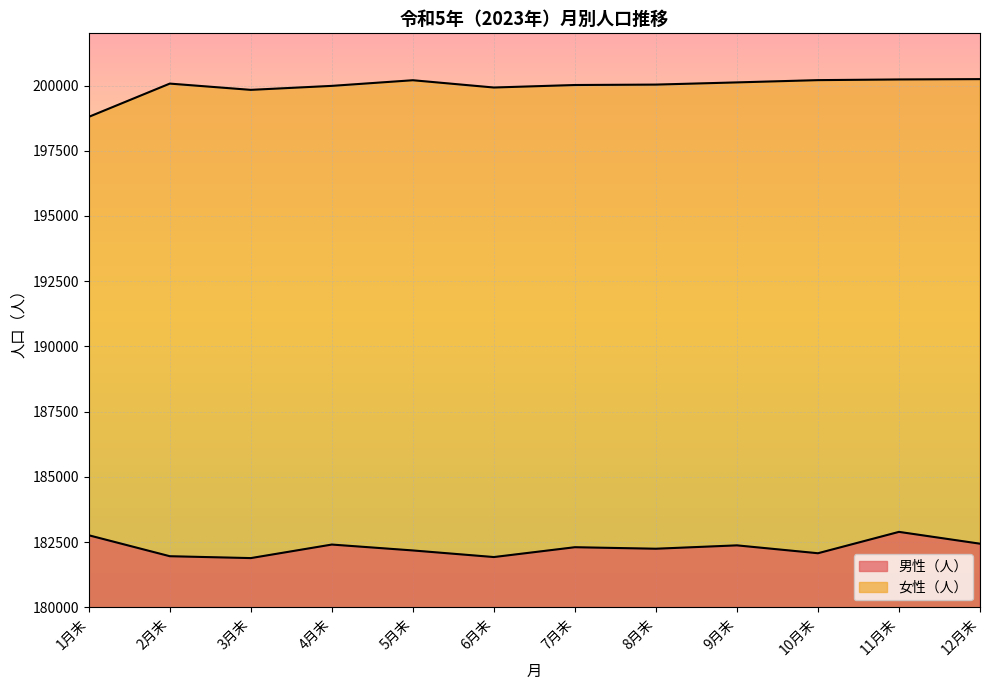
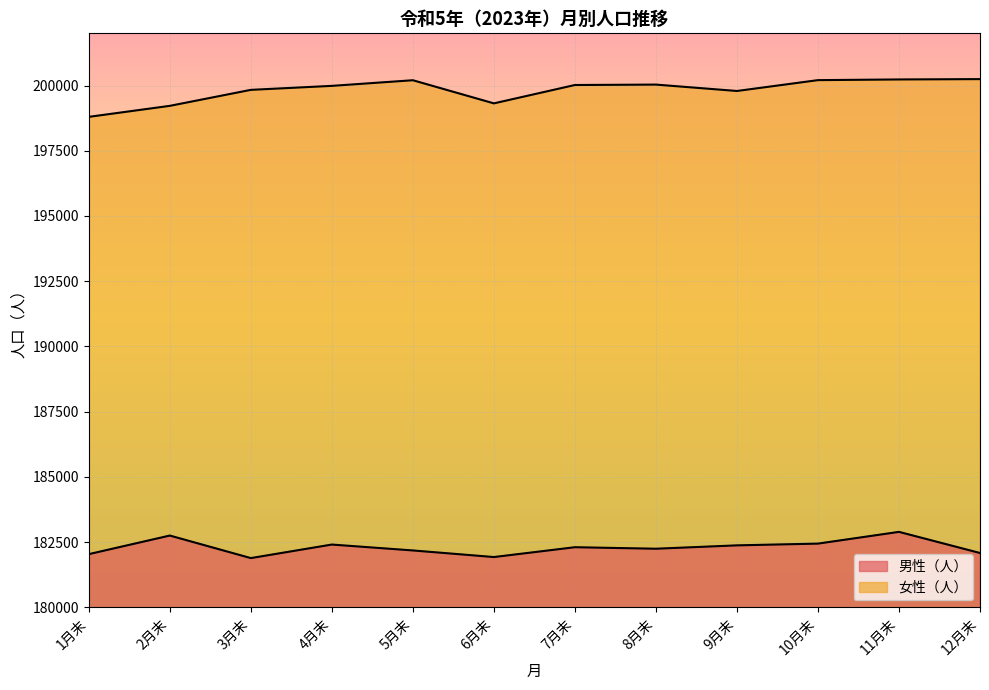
  {
    "男性（人）": {
-     "1月末": 182800,
-     "2月末": 182000,
+     "1月末": 182000,
+     "2月末": 182700,
      "3月末": 181900,
      "4月末": 182400,
      "5月末": 182200,
      "6月末": 181900,
      "7月末": 182300,
      "8月末": 182200,
      "9月末": 182400,
-     "10月末": 182100,
+     "10月末": 182400,
      "11月末": 182900,
-     "12月末": 182400
+     "12月末": 182100
    },
    "女性（人）": {
      "1月末": 198800,
-     "2月末": 200100,
+     "2月末": 199200,
      "3月末": 199800,
      "4月末": 200000,
      "5月末": 200200,
-     "6月末": 199900,
+     "6月末": 199300,
      "7月末": 200000,
      "8月末": 200000,
-     "9月末": 200100,
+     "9月末": 199800,
      "10月末": 200200,
      "11月末": 200200,
      "12月末": 200200
    }
  }
